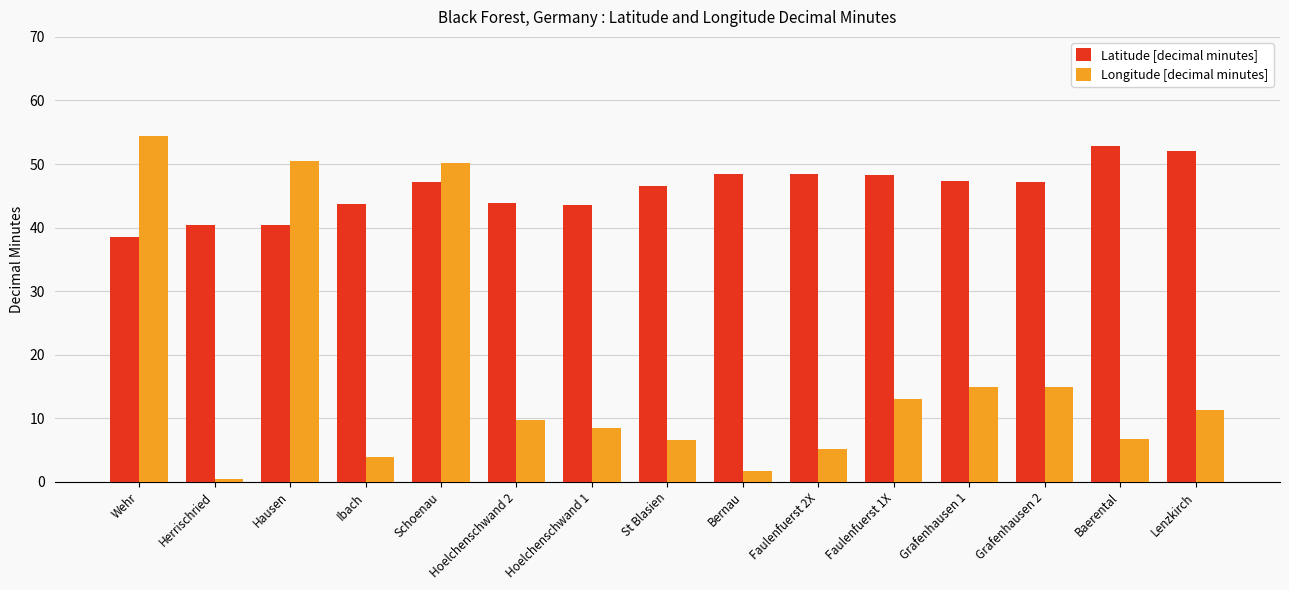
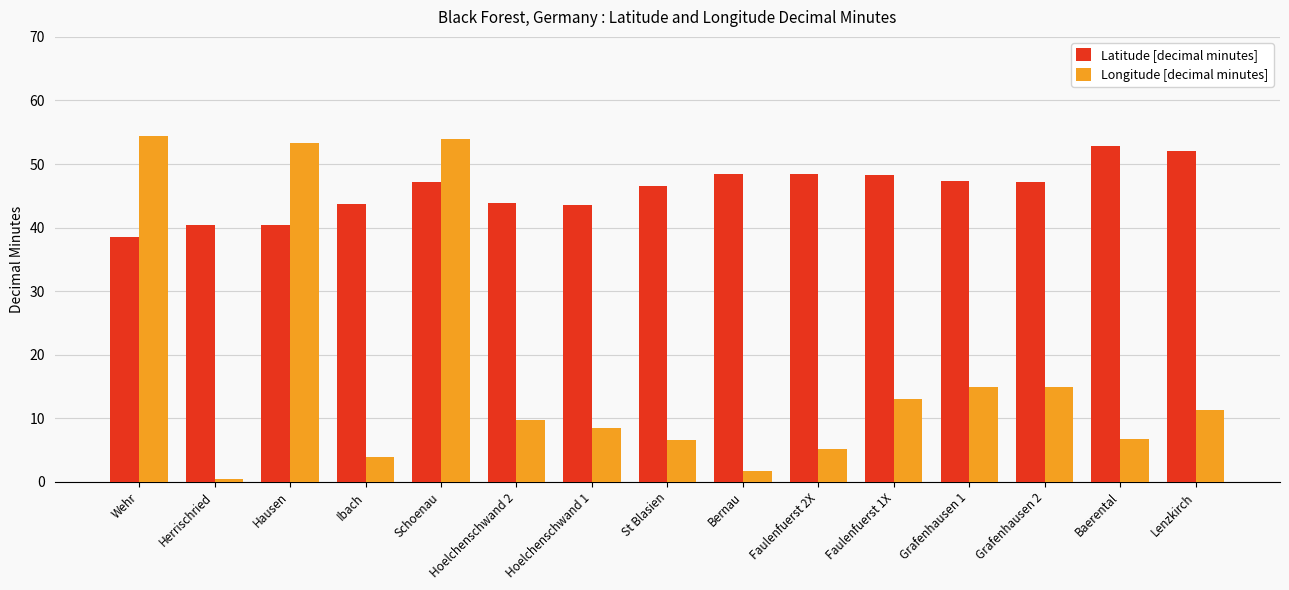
  {
    "Latitude [decimal minutes]": {
      "Wehr": 39,
      "Herrischried": 40,
      "Hausen": 40,
      "Ibach": 44,
      "Schoenau": 47,
      "Hoelchenschwand 2": 44,
      "Hoelchenschwand 1": 44,
      "St Blasien": 47,
      "Bernau": 48,
      "Faulenfuerst 2X": 48,
      "Faulenfuerst 1X": 48,
      "Grafenhausen 1": 47,
      "Grafenhausen 2": 47,
      "Baerental": 53,
      "Lenzkirch": 52
    },
    "Longitude [decimal minutes]": {
      "Wehr": 54,
      "Herrischried": 0,
-     "Hausen": 50,
+     "Hausen": 53,
      "Ibach": 4,
-     "Schoenau": 50,
+     "Schoenau": 54,
      "Hoelchenschwand 2": 10,
      "Hoelchenschwand 1": 8,
      "St Blasien": 7,
      "Bernau": 2,
      "Faulenfuerst 2X": 5,
      "Faulenfuerst 1X": 13,
      "Grafenhausen 1": 15,
      "Grafenhausen 2": 15,
      "Baerental": 7,
      "Lenzkirch": 11
    }
  }
